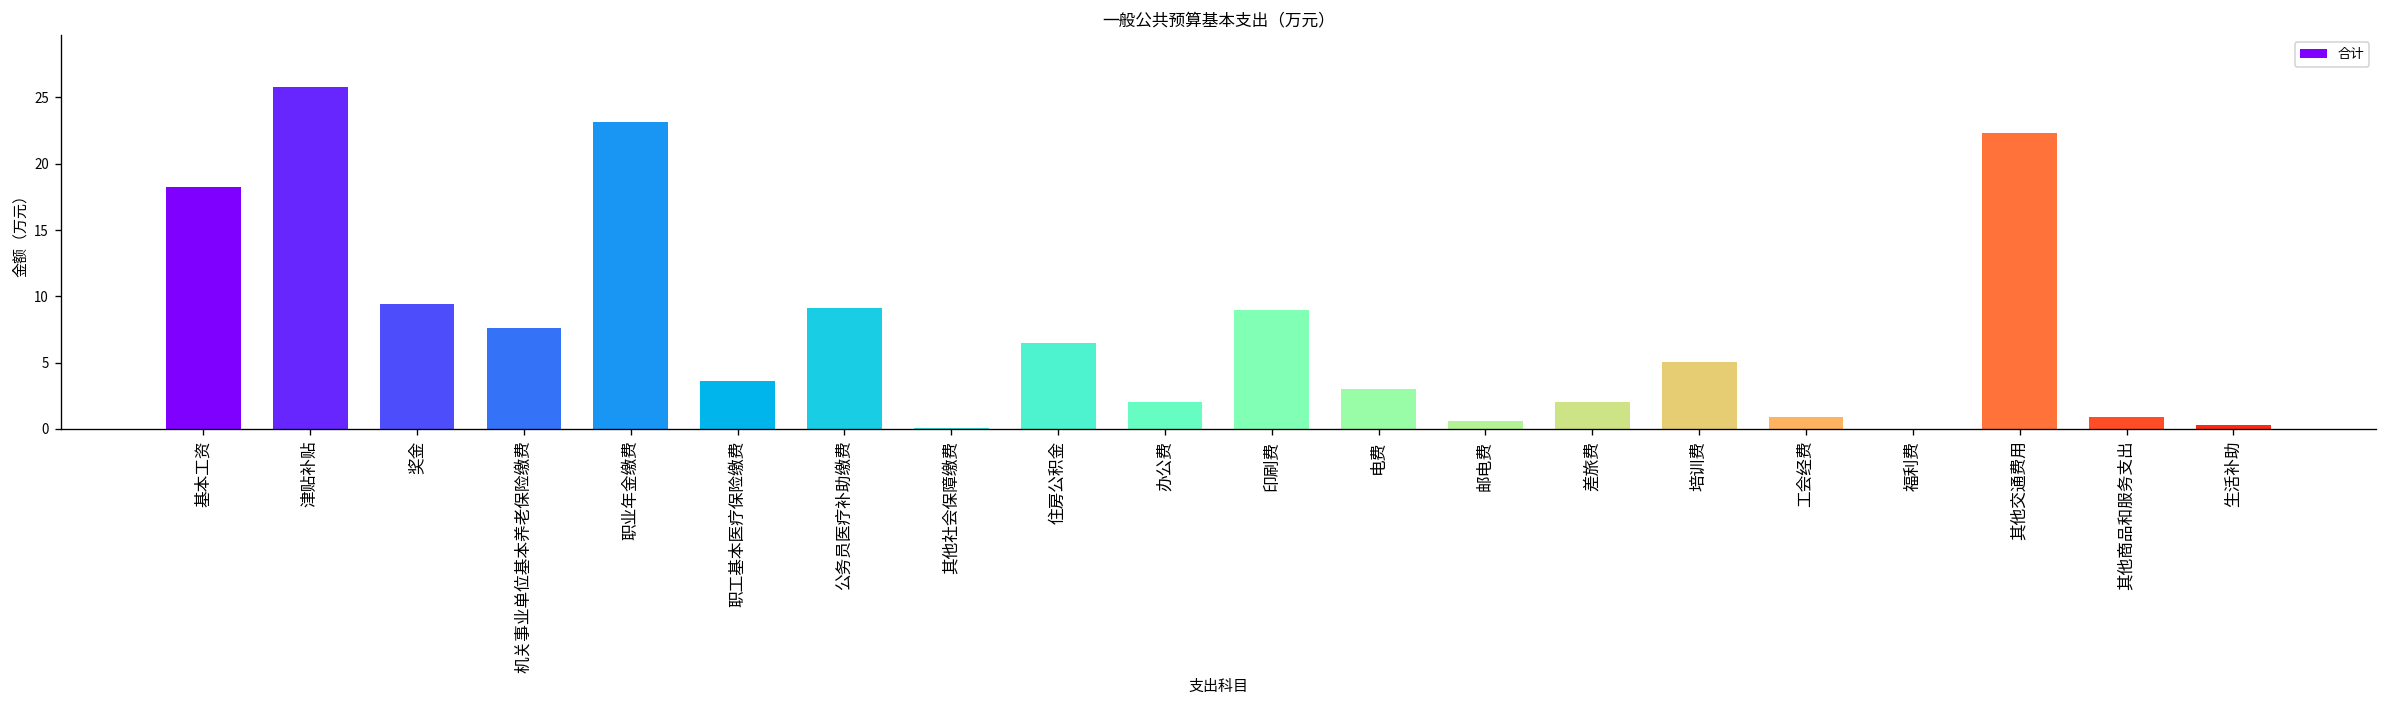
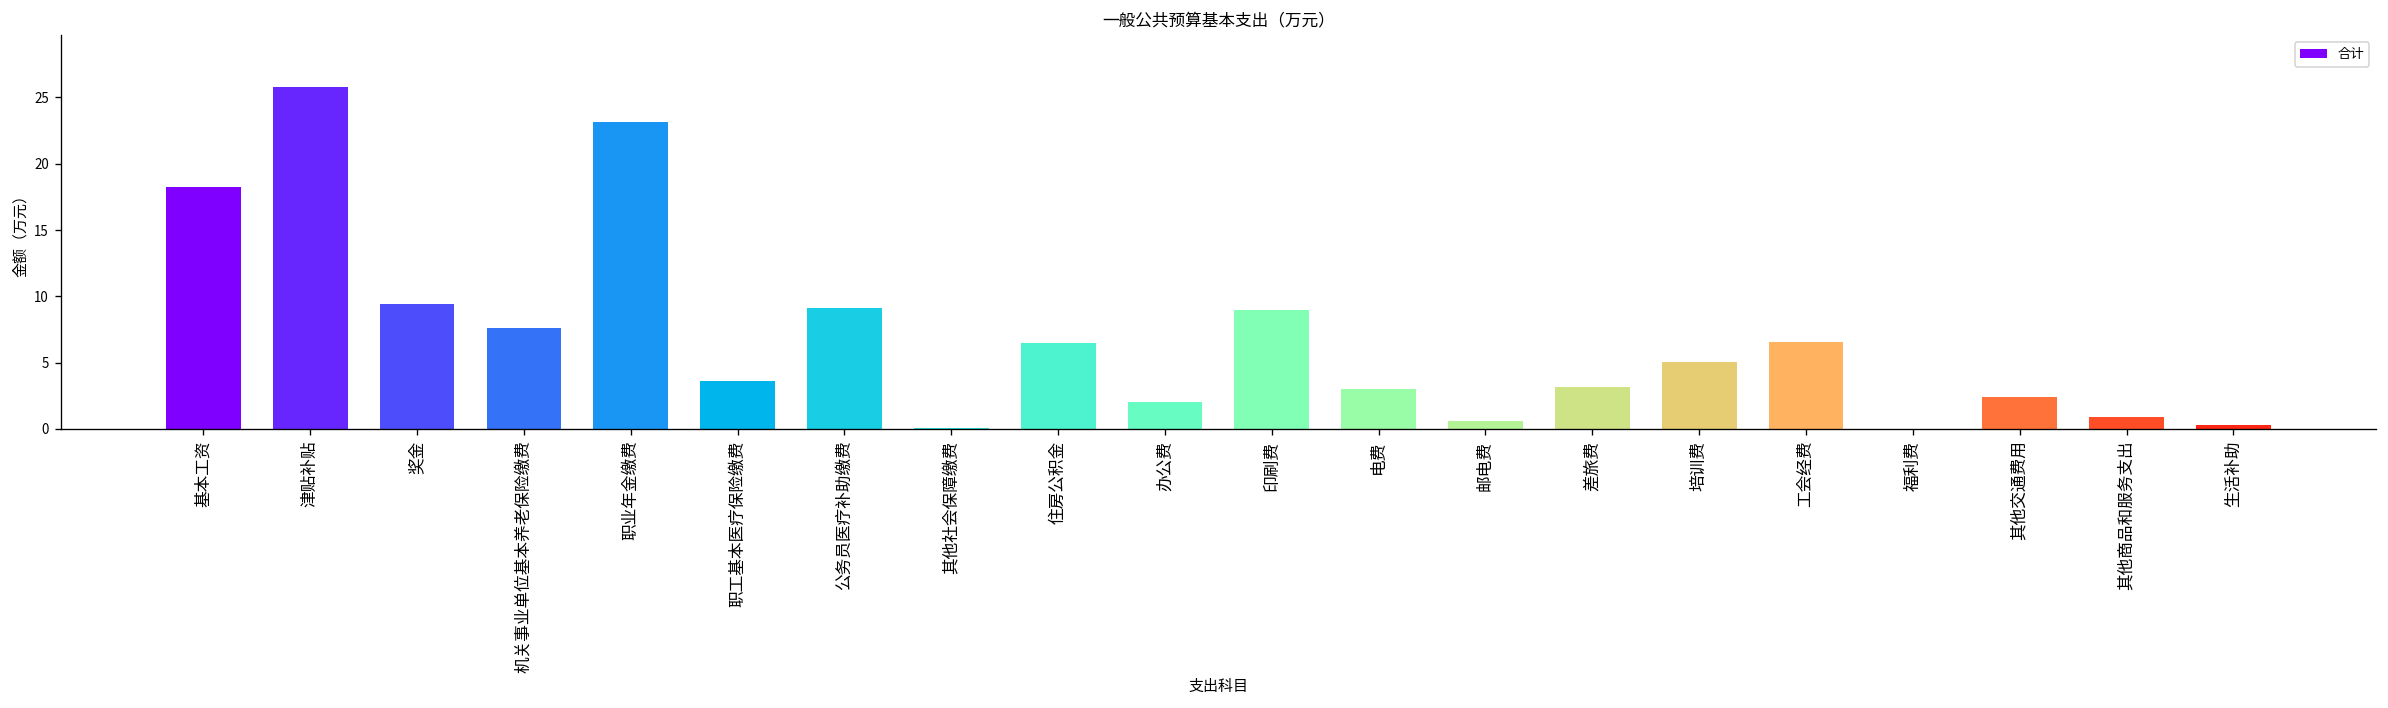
  {
    "基本工资": 18.2,
    "津贴补贴": 25.8,
    "奖金": 9.4,
    "机关事业单位基本养老保险缴费": 7.6,
    "职业年金缴费": 23.1,
    "职工基本医疗保险缴费": 3.6,
    "公务员医疗补助缴费": 9.2,
    "住房公积金": 6.5,
    "办公费": 2.0,
    "印刷费": 9.0,
    "电费": 3.0,
    "邮电费": 0.6,
-   "差旅费": 2.0,
+   "差旅费": 3.2,
    "培训费": 5.1,
-   "工会经费": 0.9,
-   "其他交通费用": 22.3,
+   "工会经费": 6.5,
+   "其他交通费用": 2.4,
    "其他商品和服务支出": 0.9,
    "生活补助": 0.3
  }
